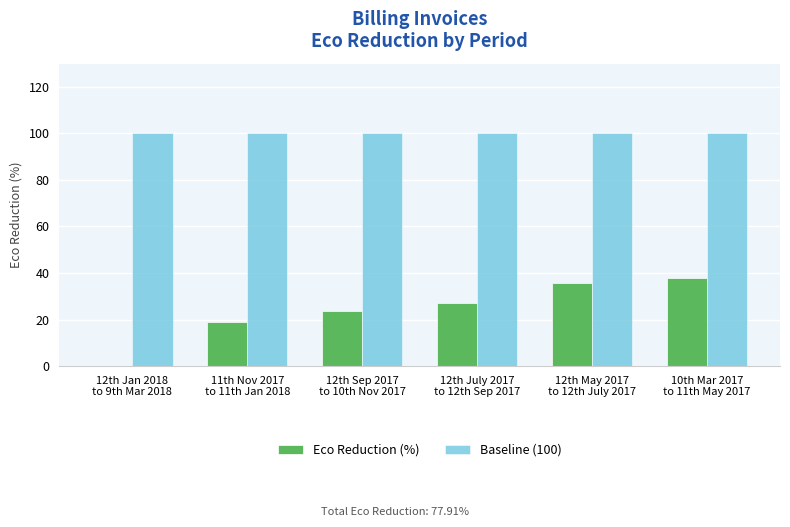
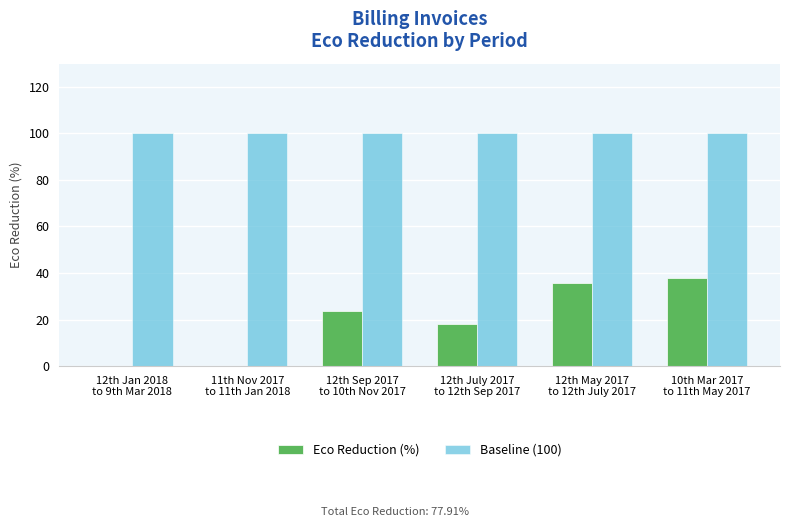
  {
    "Eco Reduction (%)": {
      "12th Jan 2018 to 9th Mar 2018": 0,
-     "11th Nov 2017 to 11th Jan 2018": 19,
+     "11th Nov 2017 to 11th Jan 2018": 0,
      "12th Sep 2017 to 10th Nov 2017": 24,
-     "12th July 2017 to 12th Sep 2017": 27,
+     "12th July 2017 to 12th Sep 2017": 18,
      "12th May 2017 to 12th July 2017": 36,
      "10th Mar 2017 to 11th May 2017": 38
    },
    "Baseline (100)": {
      "12th Jan 2018 to 9th Mar 2018": 100,
      "11th Nov 2017 to 11th Jan 2018": 100,
      "12th Sep 2017 to 10th Nov 2017": 100,
      "12th July 2017 to 12th Sep 2017": 100,
      "12th May 2017 to 12th July 2017": 100,
      "10th Mar 2017 to 11th May 2017": 100
    }
  }
